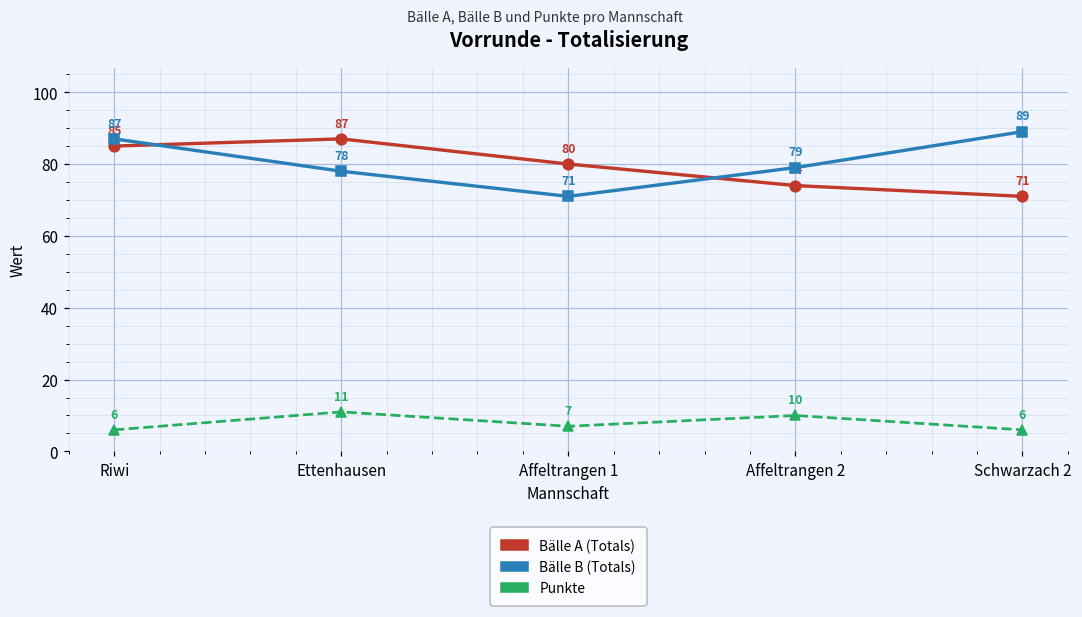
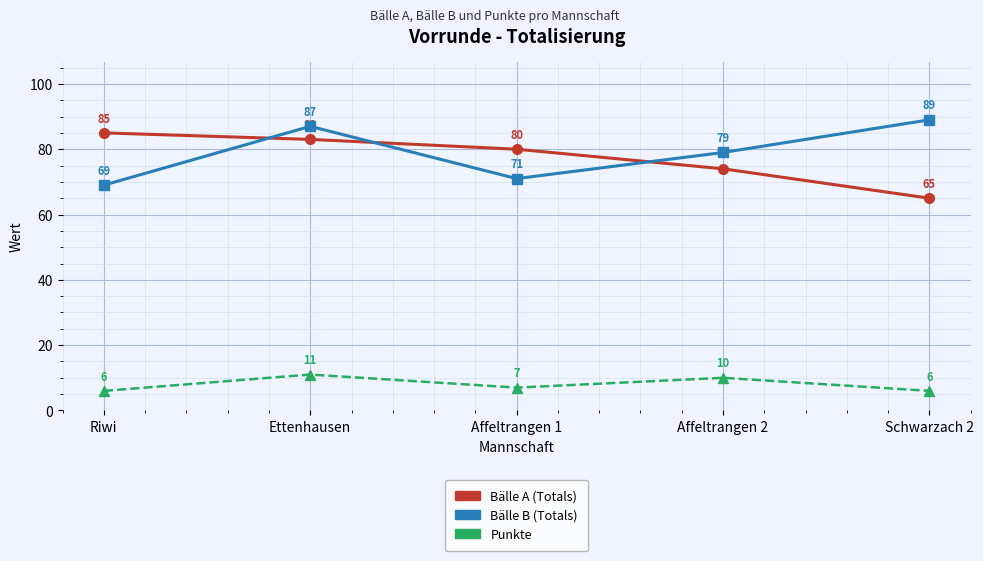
  {
    "Bälle A (Totals)": {
      "Riwi": 85,
-     "Ettenhausen": 87,
+     "Ettenhausen": 83,
      "Affeltrangen 1": 80,
-     "Schwarzach 2": 71
+     "Schwarzach 2": 65
    },
    "Bälle B (Totals)": {
-     "Riwi": 87,
-     "Ettenhausen": 78,
+     "Riwi": 69,
+     "Ettenhausen": 87,
      "Affeltrangen 1": 71,
      "Affeltrangen 2": 79,
      "Schwarzach 2": 89
    },
    "Punkte": {
      "Riwi": 6,
      "Ettenhausen": 11,
      "Affeltrangen 1": 7,
      "Affeltrangen 2": 10,
      "Schwarzach 2": 6
    }
  }
